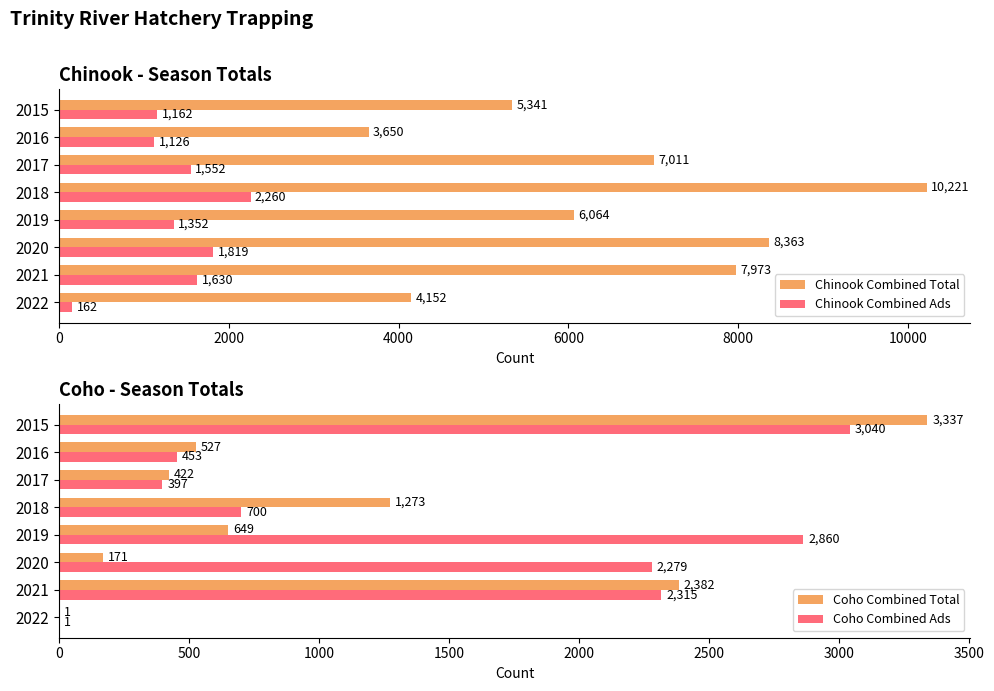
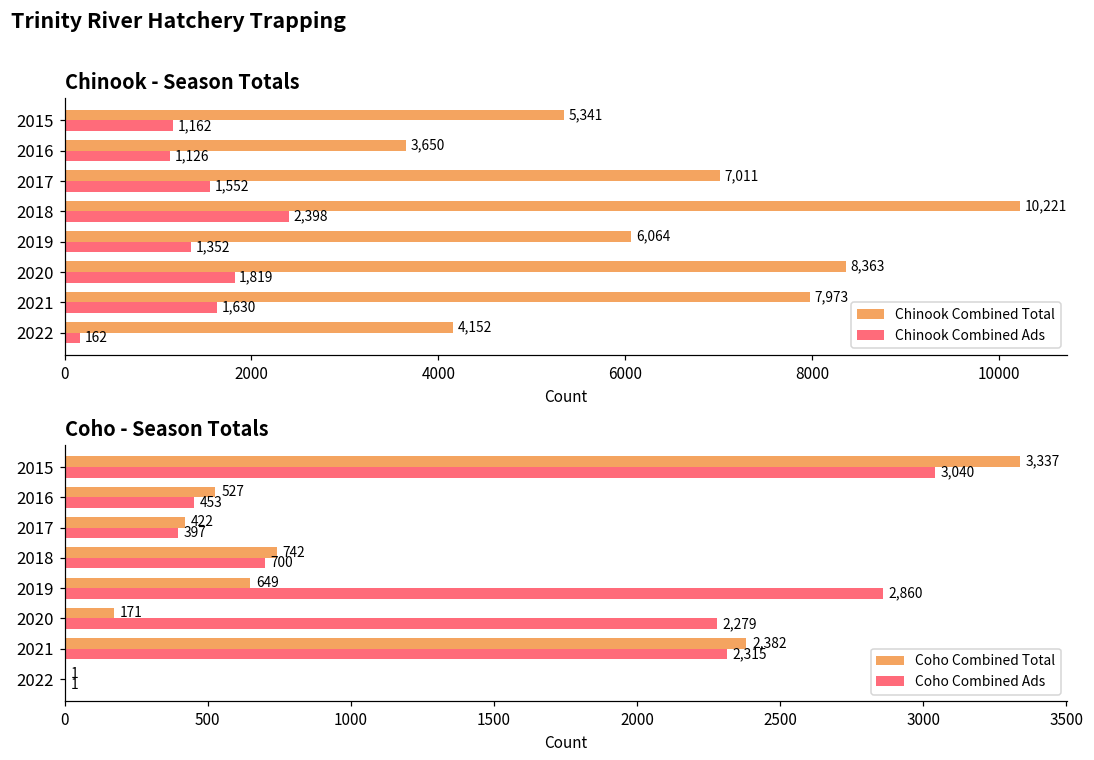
  {
    "Chinook - Season Totals": {
      "Chinook Combined Total": {
        "2015": "5,341",
        "2016": "3,650",
        "2017": "7,011",
        "2018": "10,221",
        "2019": "6,064",
        "2020": "8,363",
        "2021": "7,973",
        "2022": "4,152"
      },
      "Chinook Combined Ads": {
        "2015": "1,162",
        "2016": "1,126",
        "2017": "1,552",
-       "2018": "2,260",
+       "2018": "2,398",
        "2019": "1,352",
        "2020": "1,819",
        "2021": "1,630",
        "2022": "162"
      }
    },
    "Coho - Season Totals": {
      "Coho Combined Total": {
        "2015": "3,337",
        "2016": "527",
-       "2018": "1,273",
+       "2018": "742",
        "2019": "649",
        "2020": "171",
        "2021": "2,382"
      },
      "Coho Combined Ads": {
        "2015": "3,040",
        "2016": "453",
        "2018": "700",
        "2019": "2,860",
        "2020": "2,279",
        "2021": "2,315"
      }
    }
  }
